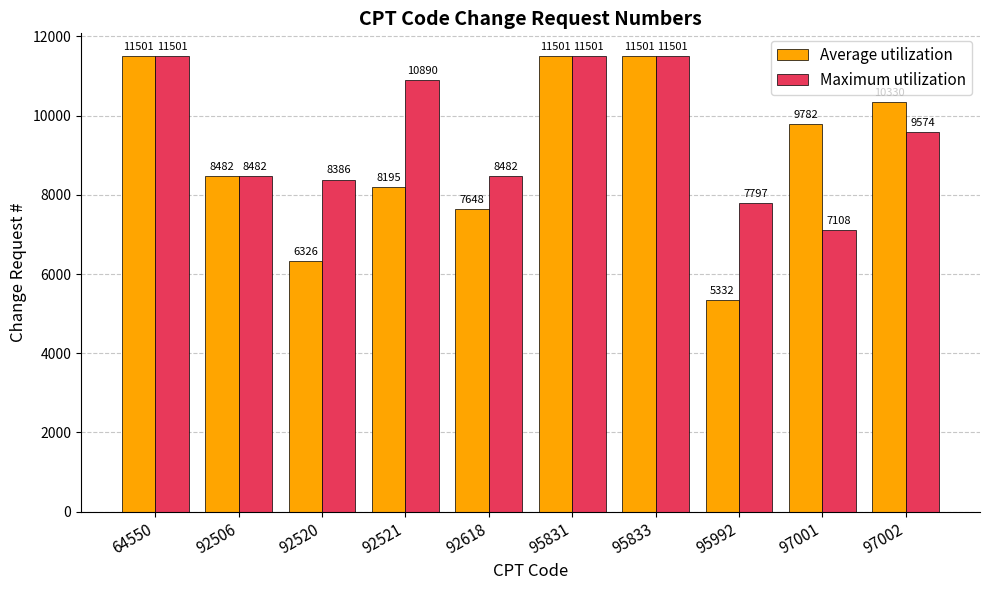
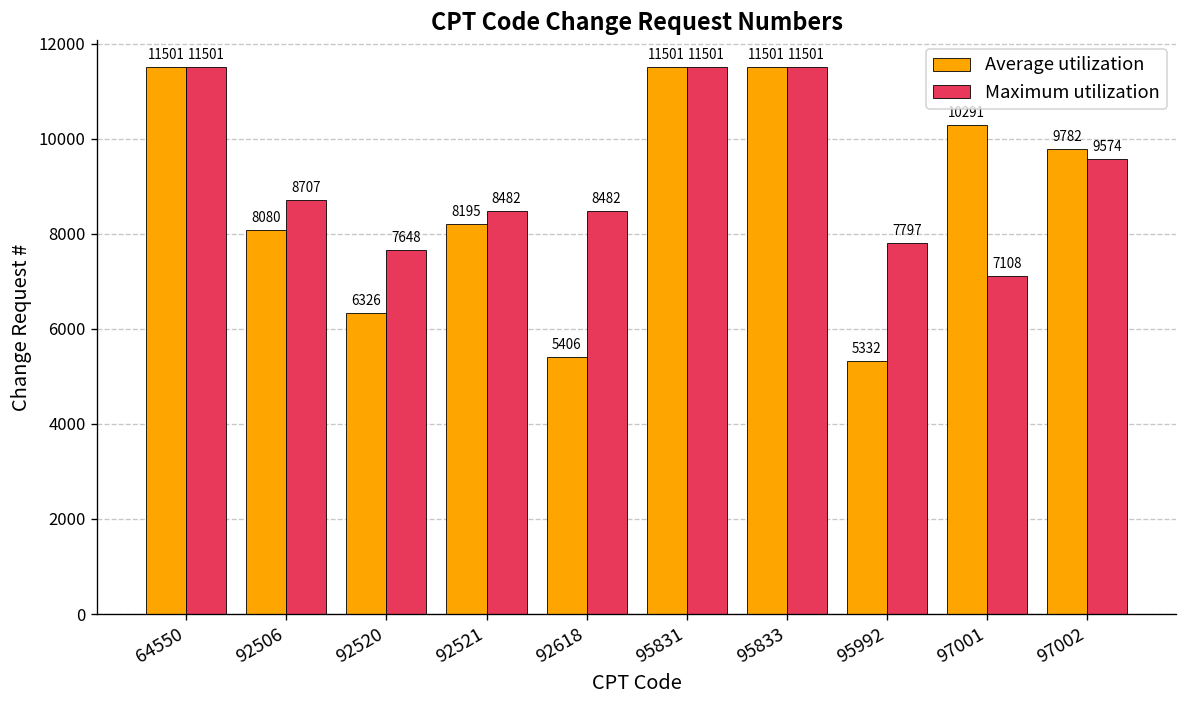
  {
    "Average utilization": {
      "64550": 11501,
-     "92506": 8482,
+     "92506": 8080,
      "92520": 6326,
      "92521": 8195,
-     "92618": 7648,
+     "92618": 5406,
      "95831": 11501,
      "95833": 11501,
      "95992": 5332,
-     "97001": 9800,
-     "97002": 10300
+     "97001": 10300,
+     "97002": 9800
    },
    "Maximum utilization": {
      "64550": 11501,
-     "92506": 8482,
-     "92520": 8386,
-     "92521": 10890,
+     "92506": 8707,
+     "92520": 7648,
+     "92521": 8482,
      "92618": 8482,
      "95831": 11501,
      "95833": 11501,
      "95992": 7797,
      "97001": 7108,
      "97002": 9574
    }
  }
